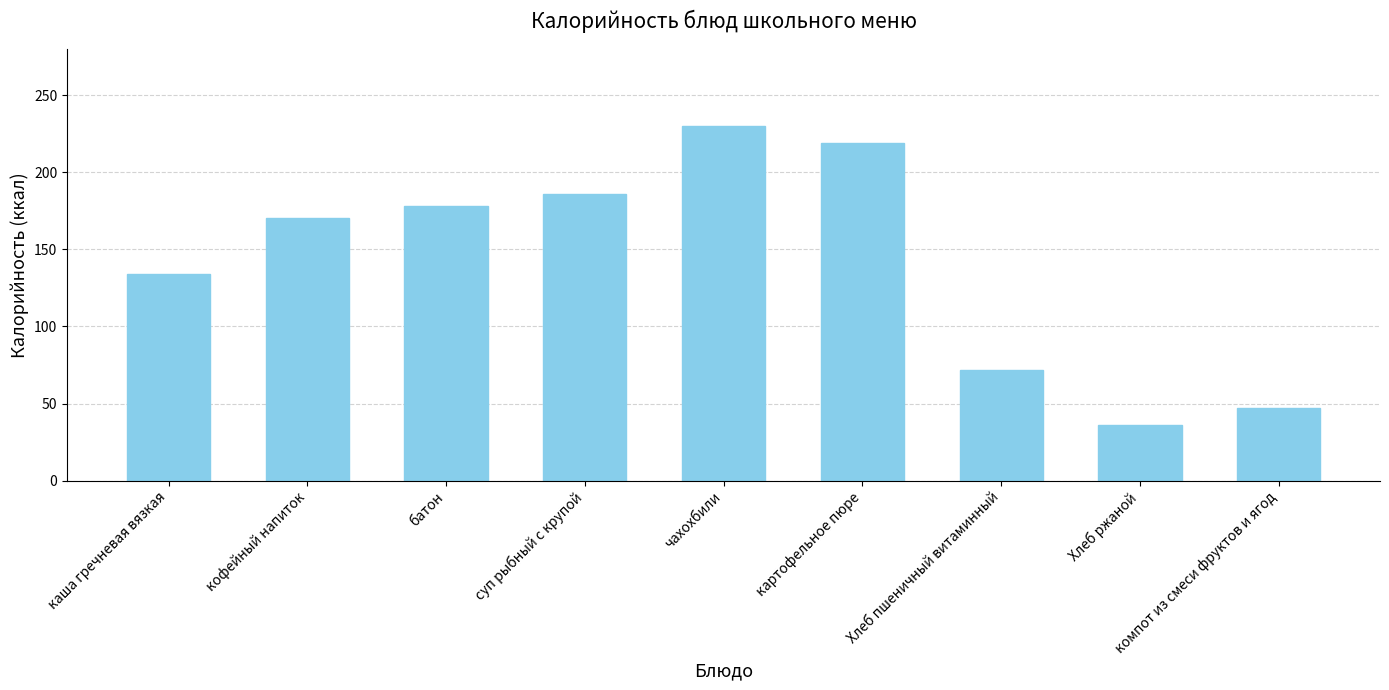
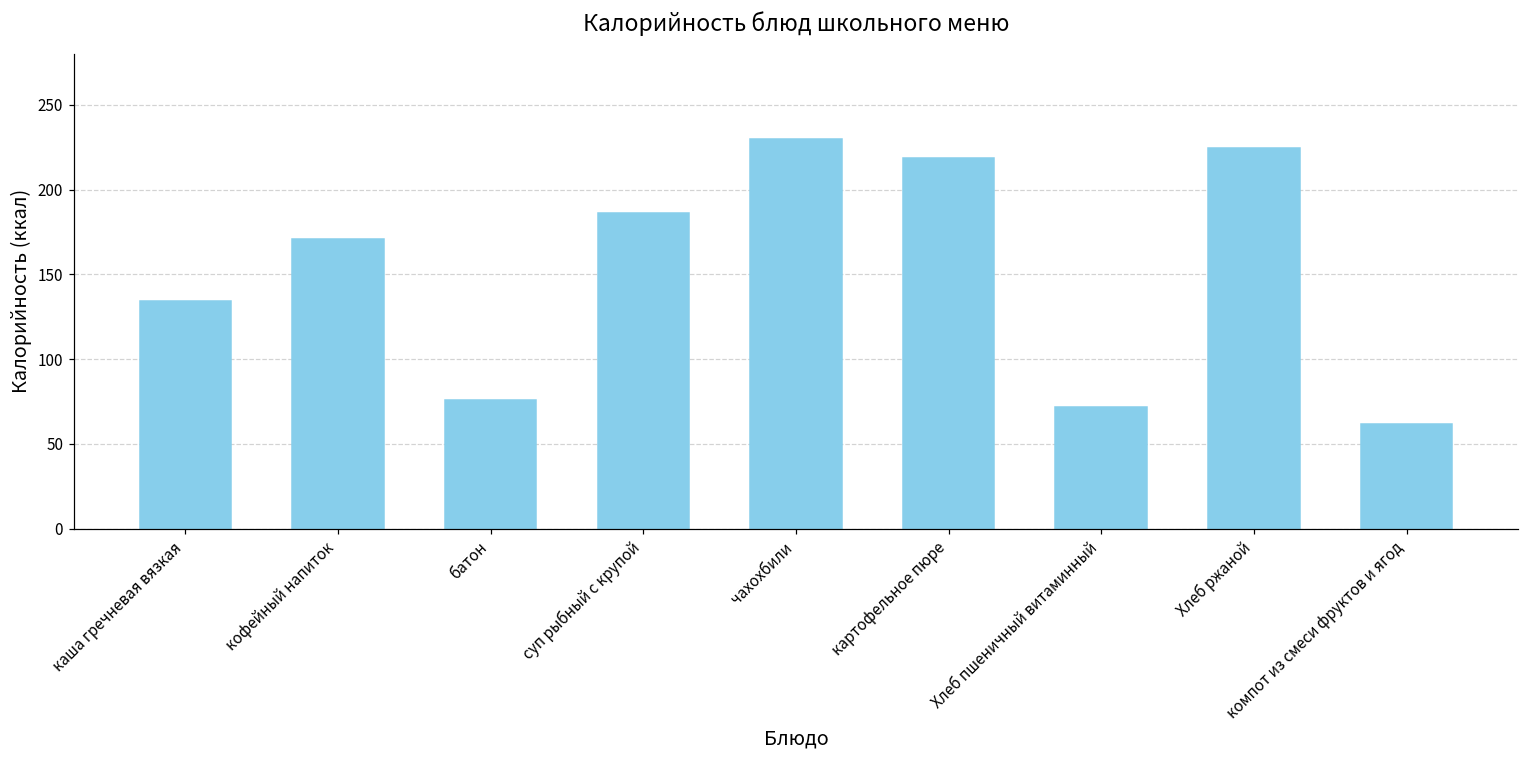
  {
    "каша гречневая вязкая": 134,
    "кофейный напиток": 171,
-   "батон": 178,
+   "батон": 76,
    "суп рыбный с крупой": 186,
    "чахохбили": 230,
    "картофельное пюре": 219,
    "Хлеб пшеничный витаминный": 72,
-   "Хлеб ржаной": 36,
-   "компот из смеси фруктов и ягод": 47
+   "Хлеб ржаной": 224,
+   "компот из смеси фруктов и ягод": 62
  }
